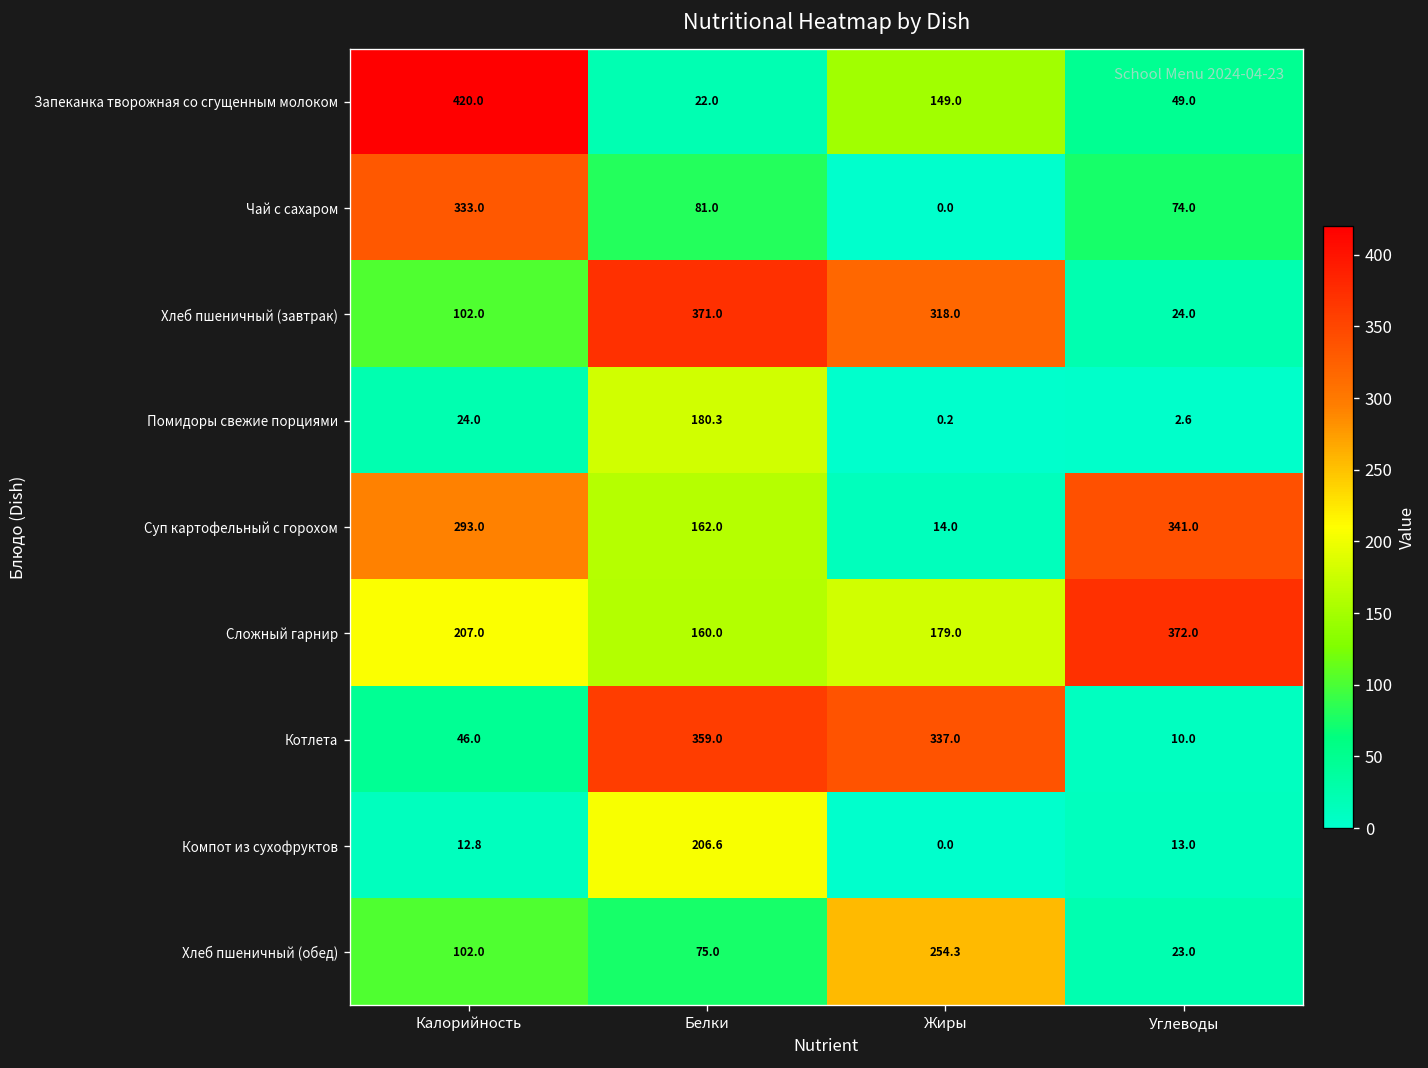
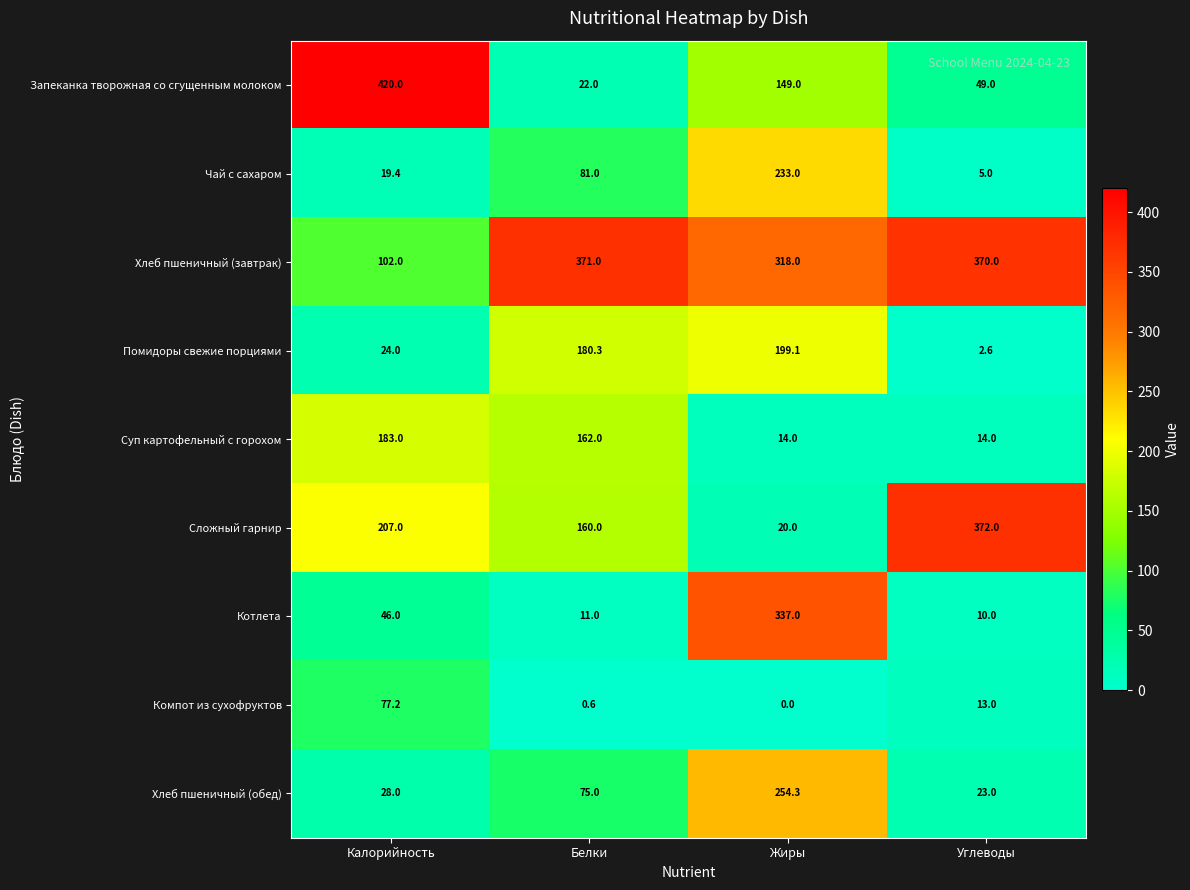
  {
    "Запеканка творожная со сгущенным молоком": {
      "Калорийность": 420.0,
      "Белки": 22.0,
      "Жиры": 149.0
    },
    "Чай с сахаром": {
-     "Калорийность": 333.0,
+     "Калорийность": 19.4,
      "Белки": 81.0,
-     "Жиры": 0.0,
-     "Углеводы": 74.0
+     "Жиры": 233.0,
+     "Углеводы": 5.0
    },
    "Хлеб пшеничный (завтрак)": {
      "Калорийность": 102.0,
      "Белки": 371.0,
      "Жиры": 318.0,
-     "Углеводы": 24.0
+     "Углеводы": 370.0
    },
    "Помидоры свежие порциями": {
      "Калорийность": 24.0,
      "Белки": 180.3,
-     "Жиры": 0.2,
+     "Жиры": 199.1,
      "Углеводы": 2.6
    },
    "Суп картофельный с горохом": {
-     "Калорийность": 293.0,
+     "Калорийность": 183.0,
      "Белки": 162.0,
      "Жиры": 14.0,
-     "Углеводы": 341.0
+     "Углеводы": 14.0
    },
    "Сложный гарнир": {
      "Калорийность": 207.0,
      "Белки": 160.0,
-     "Жиры": 179.0,
+     "Жиры": 20.0,
      "Углеводы": 372.0
    },
    "Котлета": {
      "Калорийность": 46.0,
-     "Белки": 359.0,
+     "Белки": 11.0,
      "Жиры": 337.0,
      "Углеводы": 10.0
    },
    "Компот из сухофруктов": {
-     "Калорийность": 12.8,
-     "Белки": 206.6,
+     "Калорийность": 77.2,
+     "Белки": 0.6,
      "Жиры": 0.0,
      "Углеводы": 13.0
    },
    "Хлеб пшеничный (обед)": {
-     "Калорийность": 102.0,
+     "Калорийность": 28.0,
      "Белки": 75.0,
      "Жиры": 254.3,
      "Углеводы": 23.0
    }
  }
